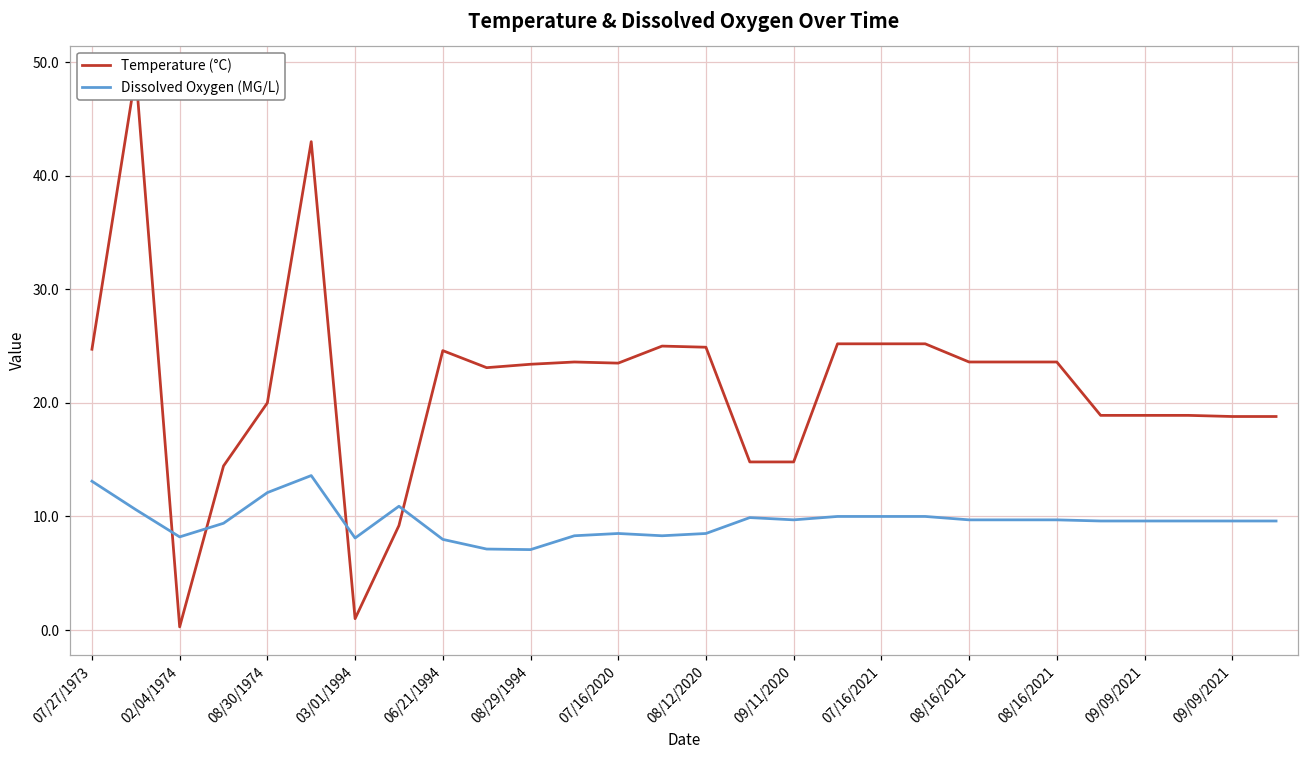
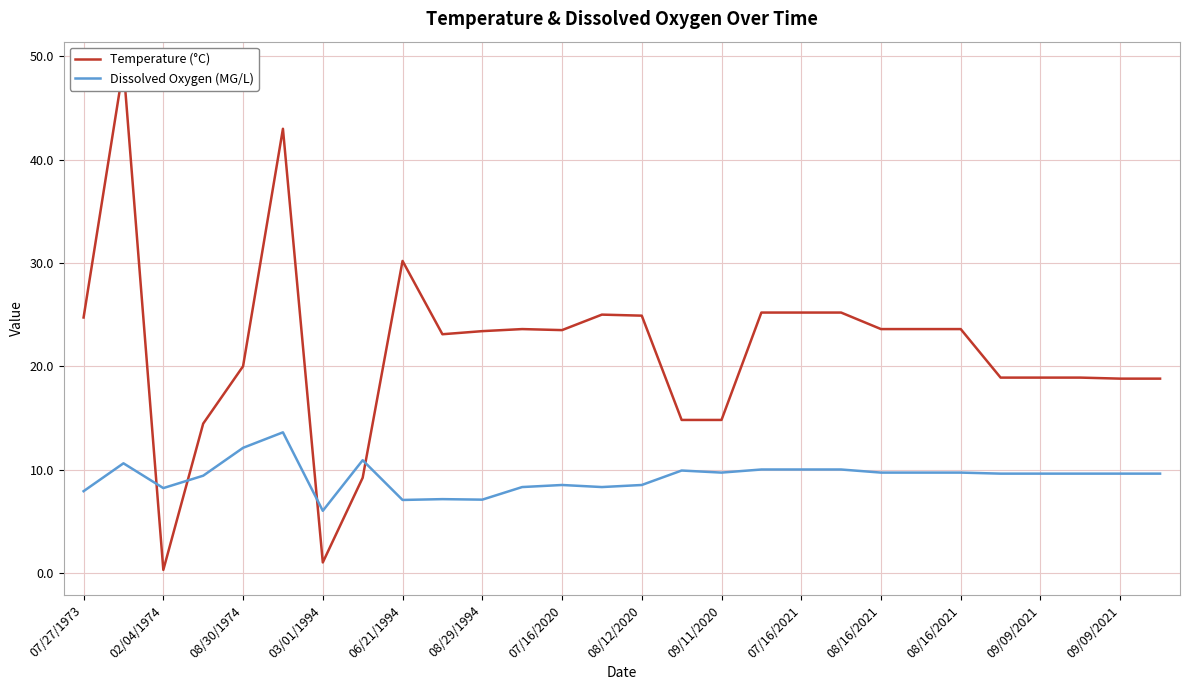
  {
    "Temperature (°C)": {
      "07/27/1973": 24.7,
      "02/04/1974": 0.3,
      "08/30/1974": 20.0,
      "03/01/1994": 1.0,
-     "06/21/1994": 24.6,
+     "06/21/1994": 30.2,
      "08/29/1994": 23.4
    },
    "Dissolved Oxygen (MG/L)": {
-     "07/27/1973": 13.1,
+     "07/27/1973": 7.9,
      "02/04/1974": 8.2,
      "08/30/1974": 12.1,
-     "03/01/1994": 8.1,
-     "06/21/1994": 8.0,
+     "03/01/1994": 6.0,
+     "06/21/1994": 7.1,
      "08/29/1994": 7.1
    }
  }
